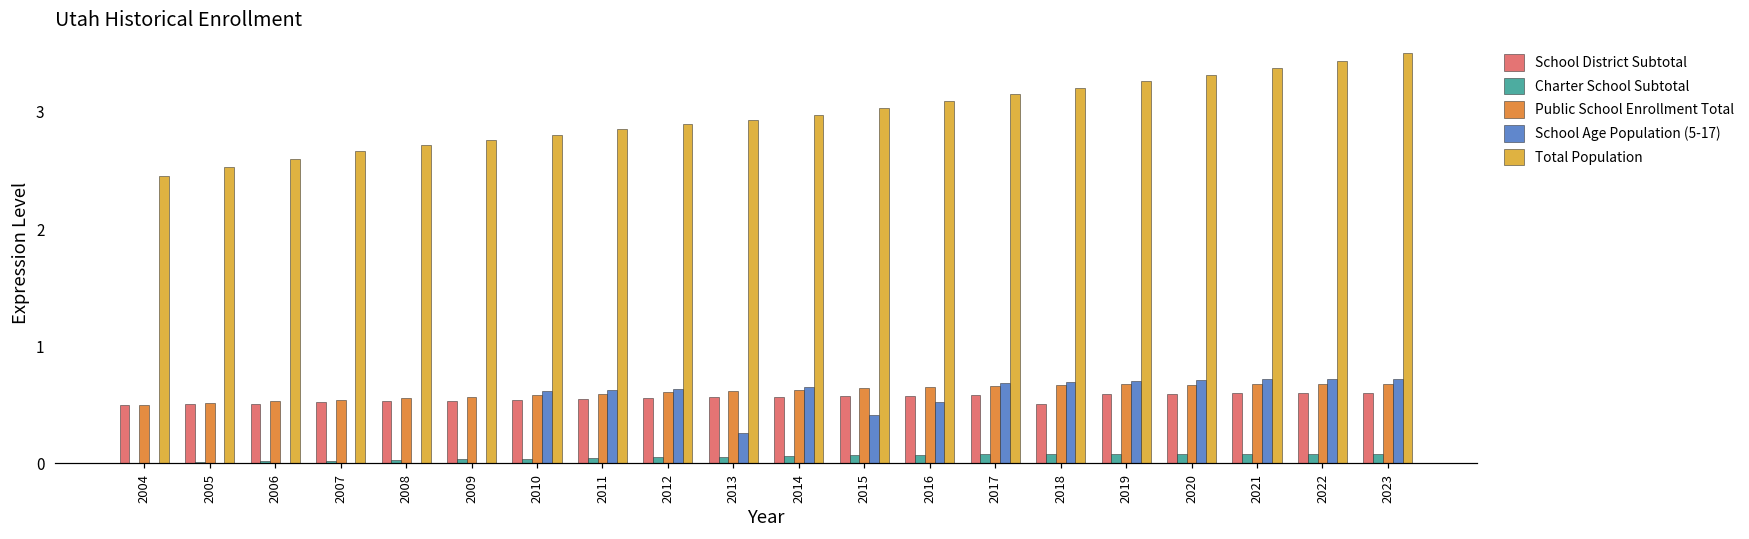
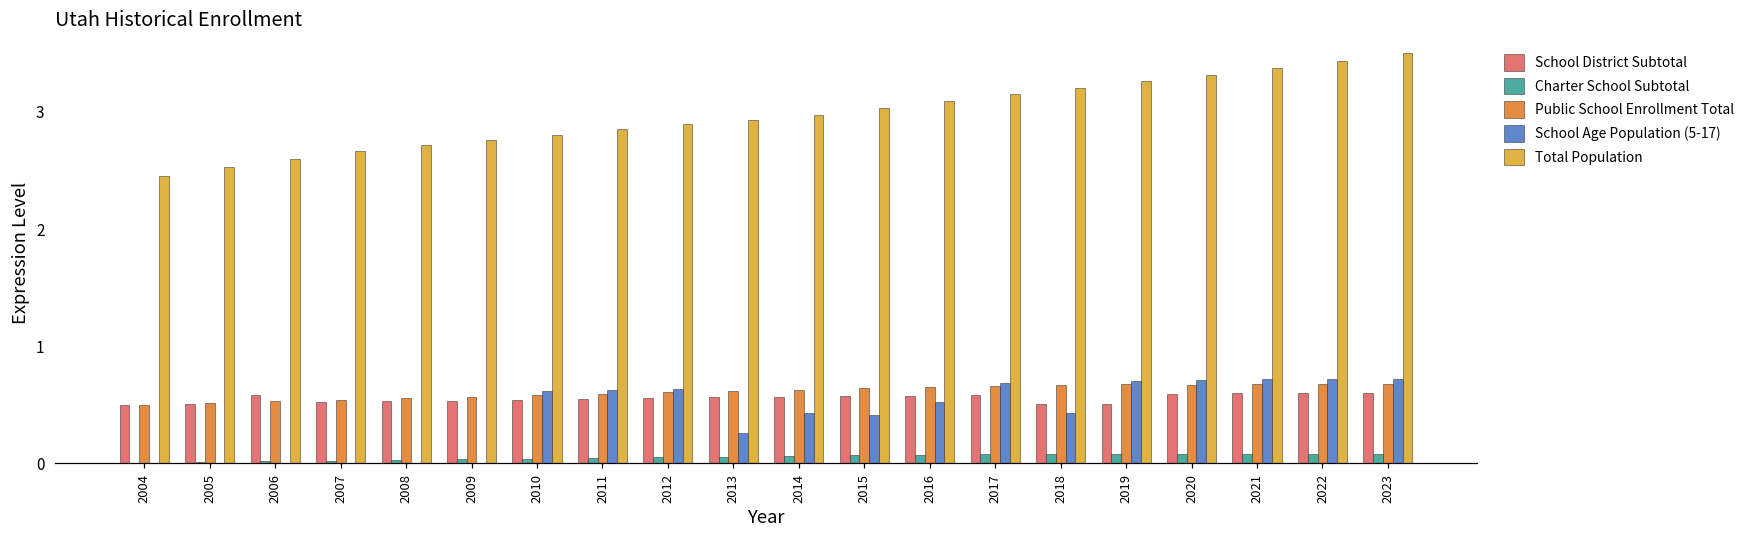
  {
    "School District Subtotal": {
      "2004": 0.49,
      "2005": 0.50,
-     "2006": 0.51,
+     "2006": 0.59,
      "2007": 0.52,
      "2008": 0.53,
      "2009": 0.53,
      "2010": 0.54,
      "2011": 0.55,
      "2012": 0.56,
      "2013": 0.56,
      "2014": 0.57,
      "2015": 0.57,
      "2016": 0.58,
      "2017": 0.58,
      "2018": 0.51,
-     "2019": 0.60,
+     "2019": 0.51,
      "2020": 0.59,
      "2021": 0.60,
      "2022": 0.60,
      "2023": 0.60
    },
    "Charter School Subtotal": {
      "2008": 0.03,
      "2009": 0.03,
      "2010": 0.04,
      "2011": 0.05,
      "2012": 0.05,
      "2013": 0.06,
      "2014": 0.06,
      "2015": 0.07,
      "2016": 0.07,
      "2017": 0.08,
      "2018": 0.08,
      "2019": 0.08,
      "2020": 0.08,
      "2021": 0.08,
      "2022": 0.08,
      "2023": 0.08
    },
    "School Age Population (5-17)": {
      "2004": 0.00,
      "2005": 0.00,
      "2006": 0.00,
      "2007": 0.00,
      "2008": 0.00,
      "2009": 0.00,
      "2010": 0.61,
      "2011": 0.62,
      "2012": 0.63,
      "2013": 0.26,
-     "2014": 0.65,
+     "2014": 0.43,
      "2015": 0.41,
      "2016": 0.52,
      "2017": 0.68,
-     "2018": 0.69,
+     "2018": 0.43,
      "2019": 0.70,
      "2020": 0.71,
      "2021": 0.72,
      "2022": 0.72,
      "2023": 0.72
    }
  }
